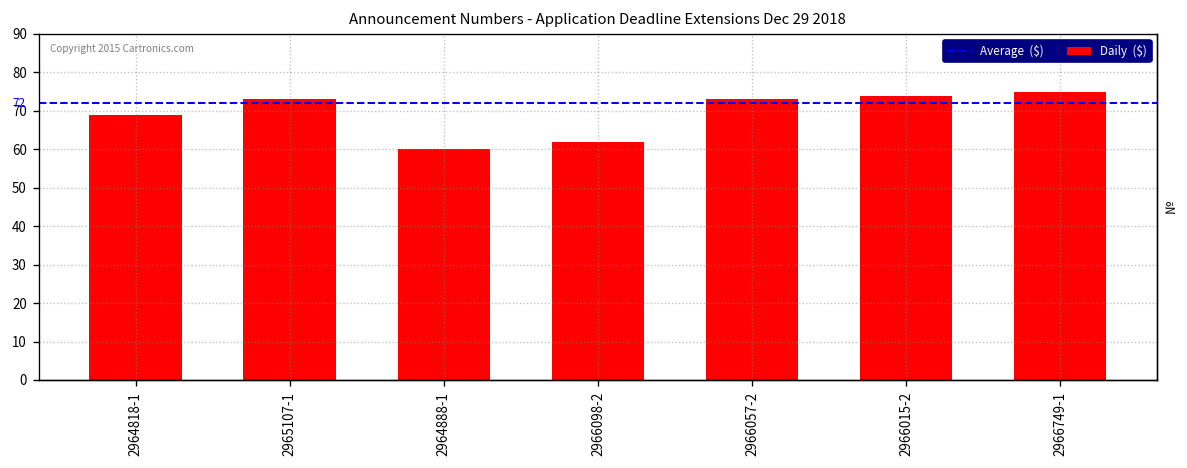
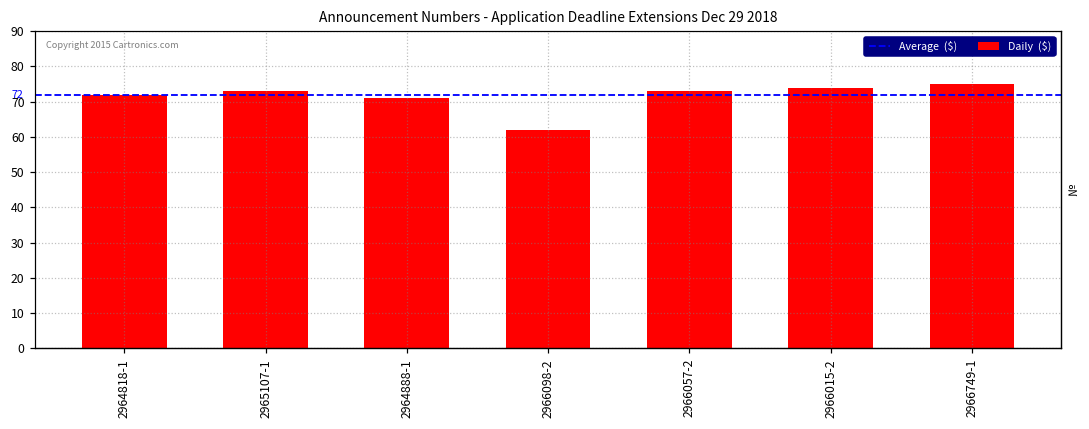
  {
-   "2964818-1": 69,
+   "2964818-1": 72,
    "2965107-1": 73,
-   "2964888-1": 60,
+   "2964888-1": 71,
    "2966098-2": 62,
    "2966057-2": 73,
    "2966015-2": 74,
    "2966749-1": 75
  }
